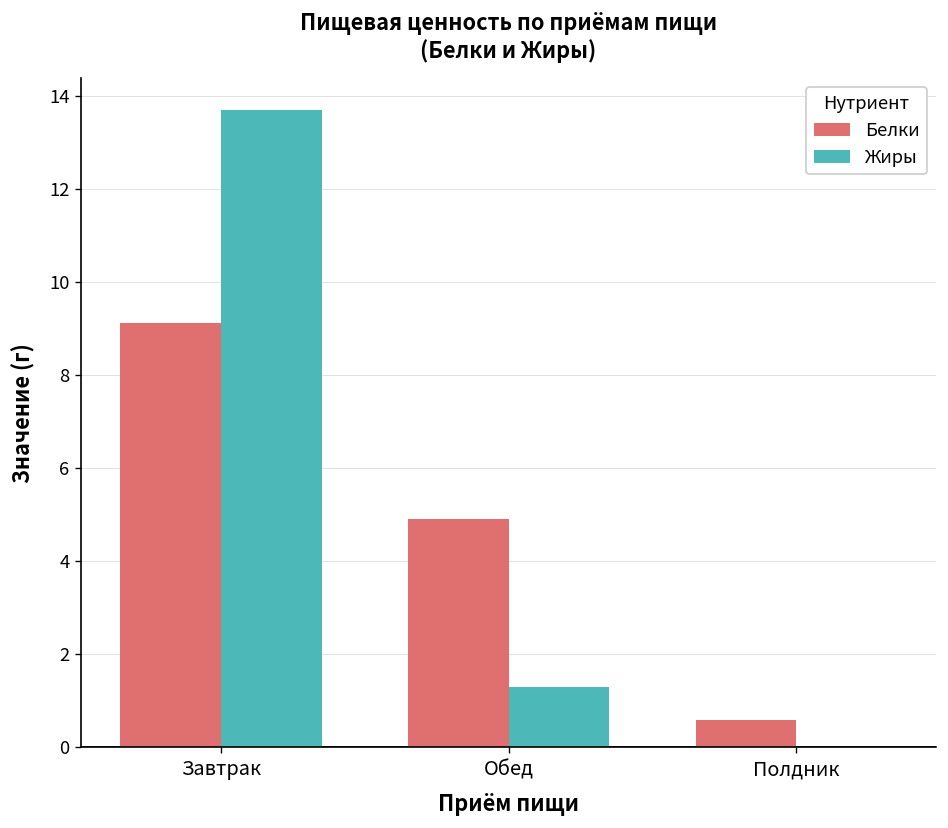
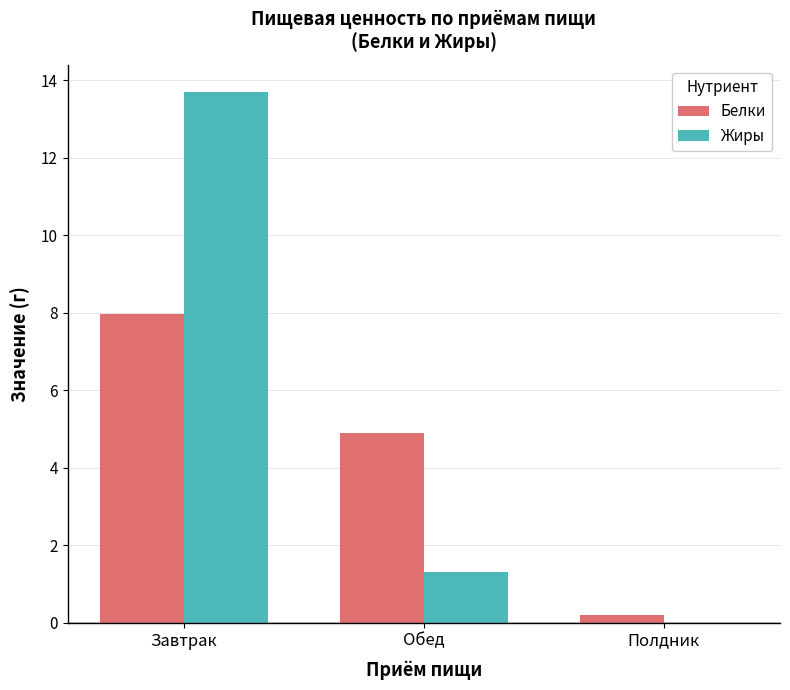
  {
    "Белки": {
-     "Завтрак": 9.1,
+     "Завтрак": 8.0,
      "Обед": 4.9,
-     "Полдник": 0.6
+     "Полдник": 0.2
    },
    "Жиры": {
      "Завтрак": 13.7,
      "Обед": 1.3,
      "Полдник": 0.0
    }
  }
